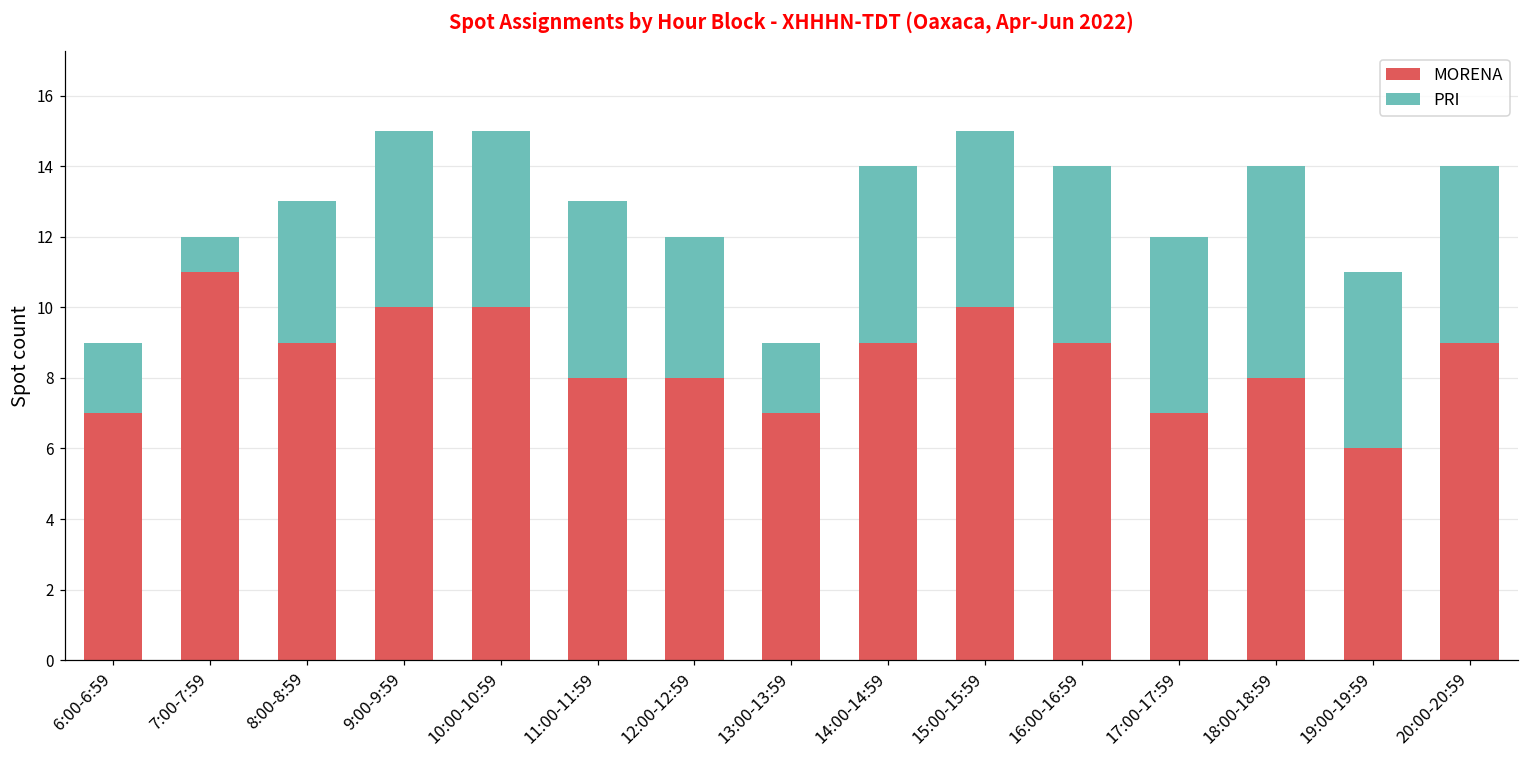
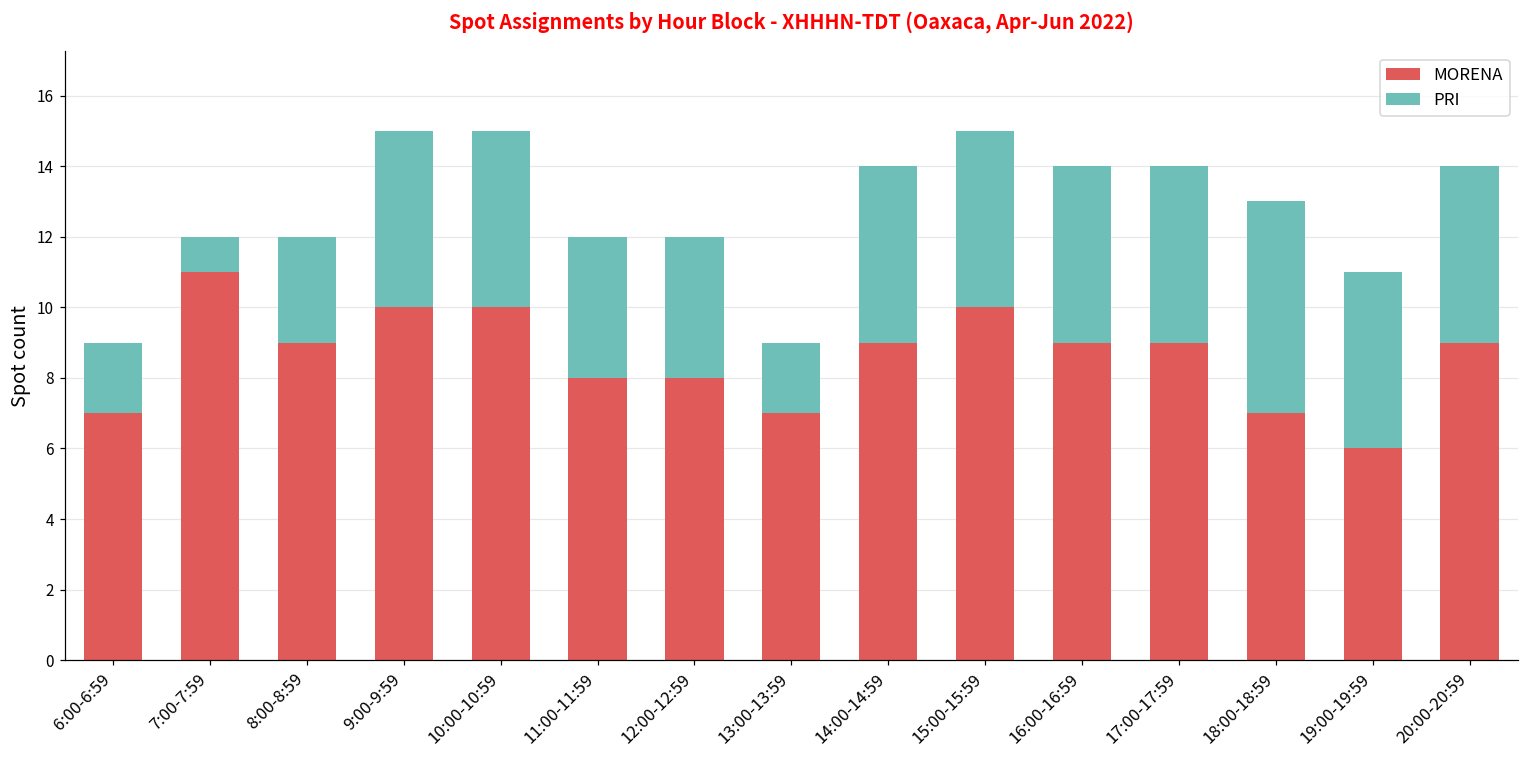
  {
    "MORENA": {
      "6:00-6:59": 7,
      "7:00-7:59": 11,
      "8:00-8:59": 9,
      "9:00-9:59": 10,
      "10:00-10:59": 10,
      "11:00-11:59": 8,
      "12:00-12:59": 8,
      "13:00-13:59": 7,
      "14:00-14:59": 9,
      "15:00-15:59": 10,
      "16:00-16:59": 9,
-     "17:00-17:59": 7,
-     "18:00-18:59": 8,
+     "17:00-17:59": 9,
+     "18:00-18:59": 7,
      "19:00-19:59": 6,
      "20:00-20:59": 9
    },
    "PRI": {
      "6:00-6:59": 2,
      "7:00-7:59": 1,
-     "8:00-8:59": 4,
+     "8:00-8:59": 3,
      "9:00-9:59": 5,
      "10:00-10:59": 5,
-     "11:00-11:59": 5,
+     "11:00-11:59": 4,
      "12:00-12:59": 4,
      "13:00-13:59": 2,
      "14:00-14:59": 5,
      "15:00-15:59": 5,
      "16:00-16:59": 5,
      "17:00-17:59": 5,
      "18:00-18:59": 6,
      "19:00-19:59": 5,
      "20:00-20:59": 5
    }
  }
